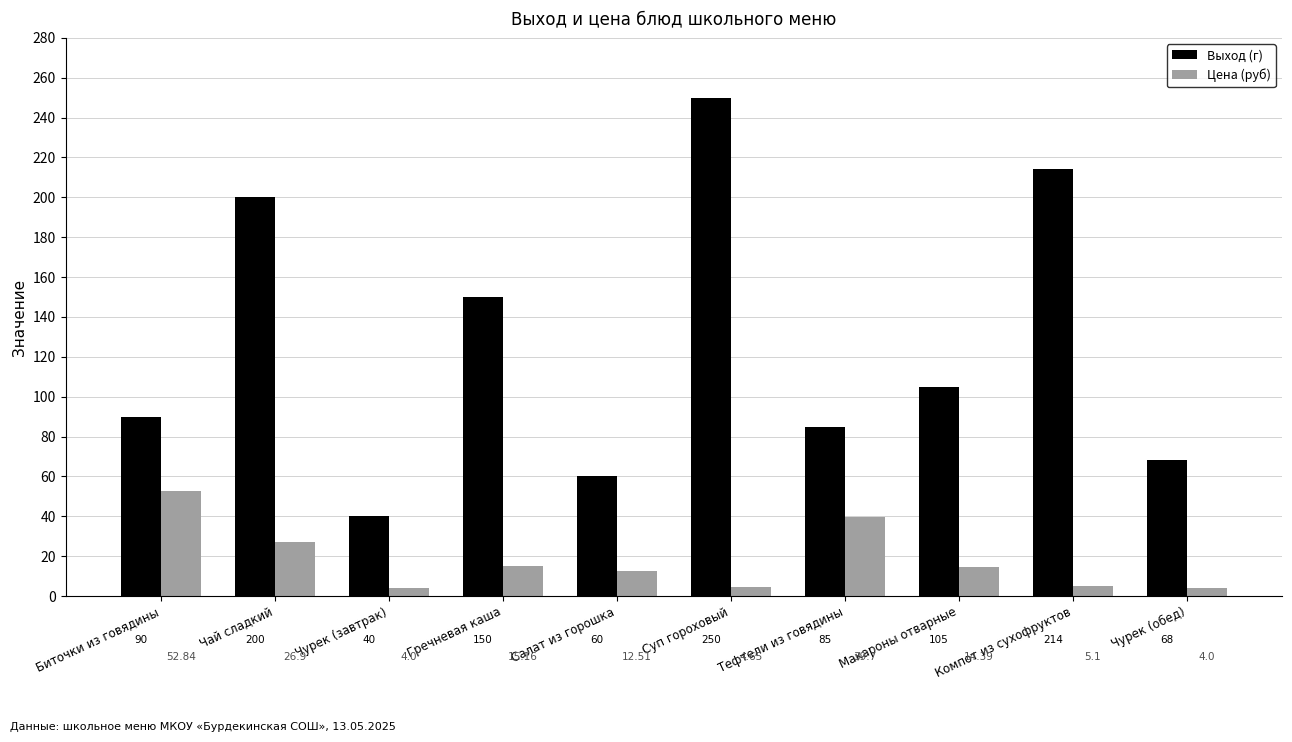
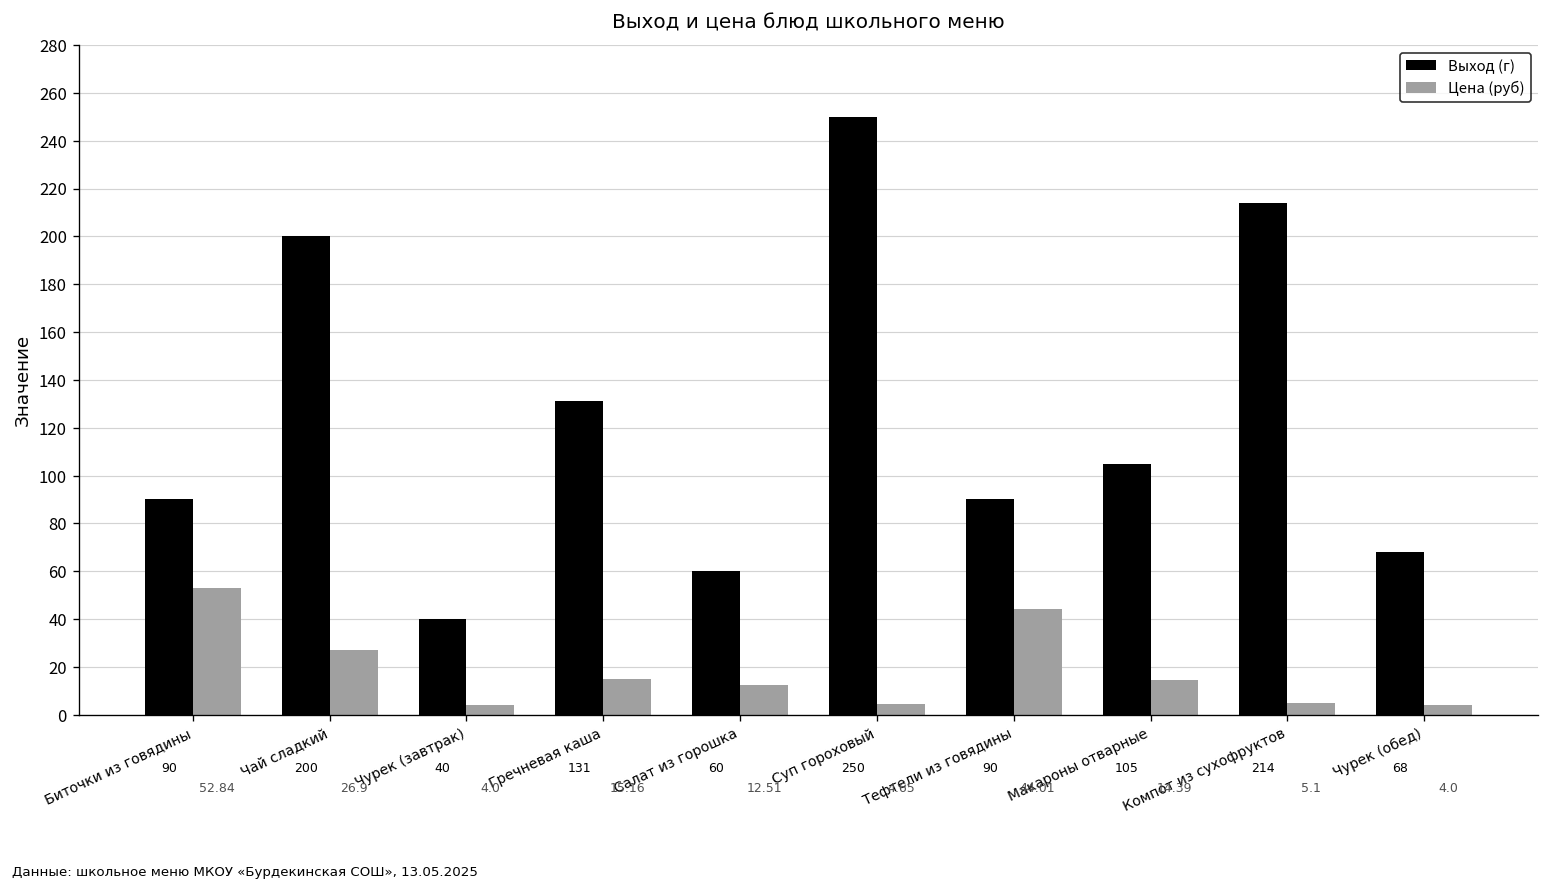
  {
    "Выход (г)": {
-     "Гречневая каша": 150,
-     "Тефтели из говядины": 85
+     "Гречневая каша": 131,
+     "Тефтели из говядины": 90
    },
    "Цена (руб)": {
-     "Тефтели из говядины": 39.7
+     "Тефтели из говядины": 44.01
    }
  }
